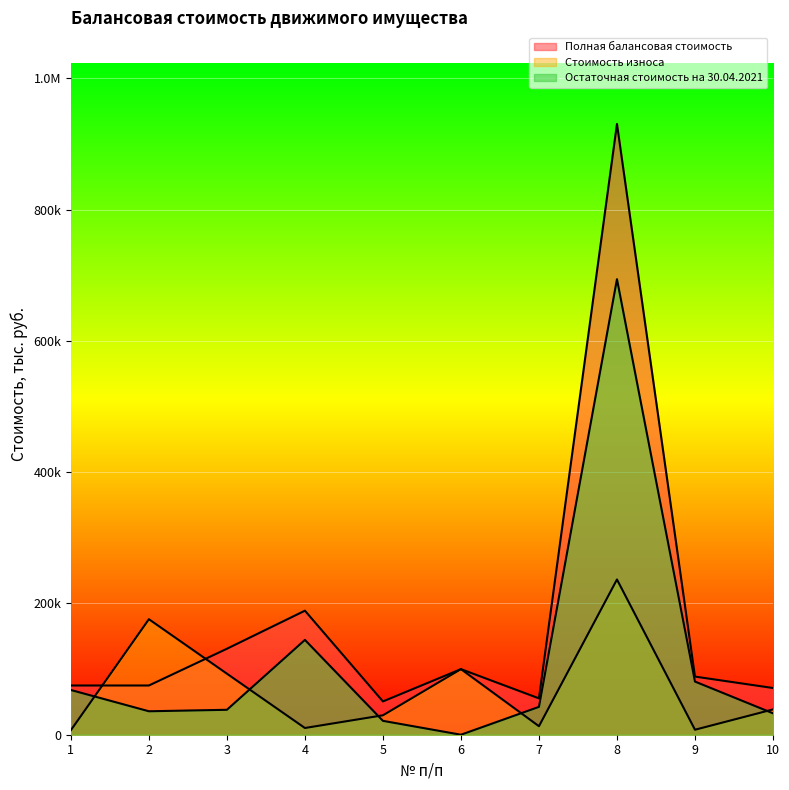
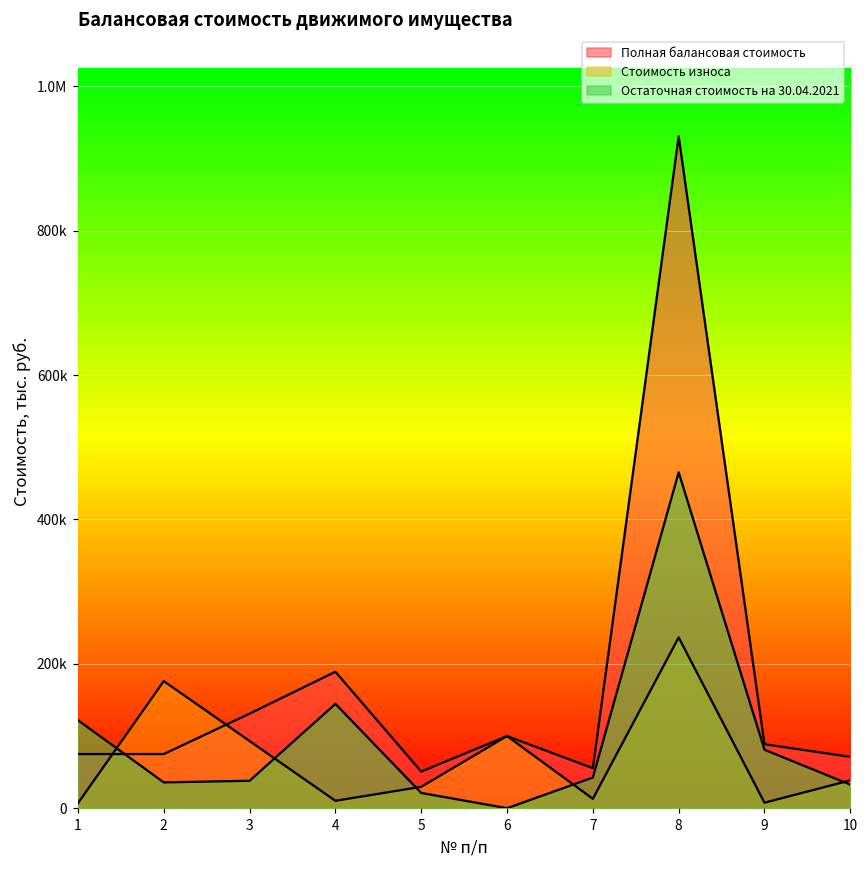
  {
    "Полная балансовая стоимость": {
      "1": 80000,
      "2": 80000,
      "3": 130000,
      "4": 190000,
      "5": 50000,
      "7": 60000,
      "8": 930000,
      "9": 90000,
      "10": 70000
    },
    "Стоимость износа": {
      "1": 10000,
      "2": 180000,
      "3": 90000,
      "4": 10000,
      "5": 30000,
      "7": 10000,
      "8": 240000,
      "9": 10000,
      "10": 40000
    },
    "Остаточная стоимость на 30.04.2021": {
-     "1": 70000,
+     "1": 120000,
      "2": 40000,
      "3": 40000,
      "4": 140000,
      "5": 20000,
      "6": 0,
      "7": 40000,
-     "8": 690000,
+     "8": 470000,
      "9": 80000,
      "10": 30000
    }
  }
